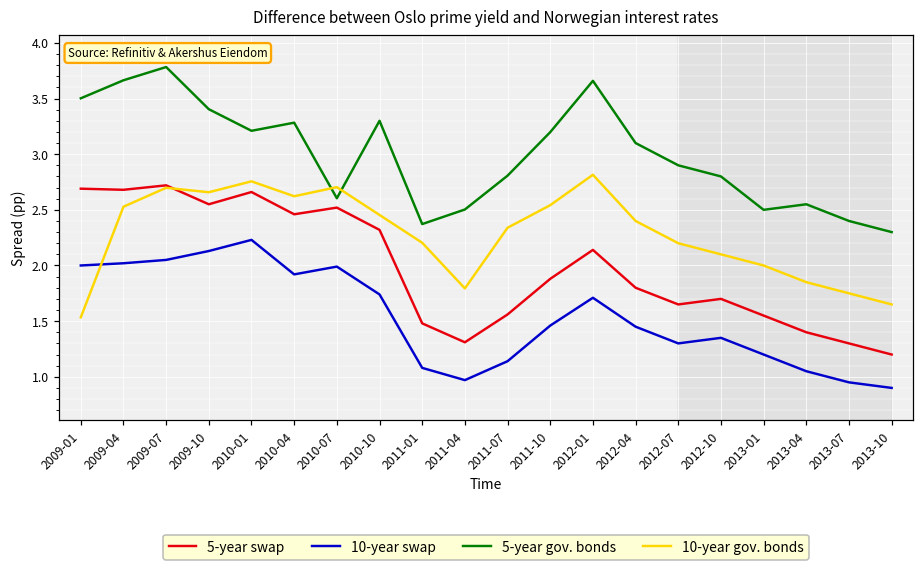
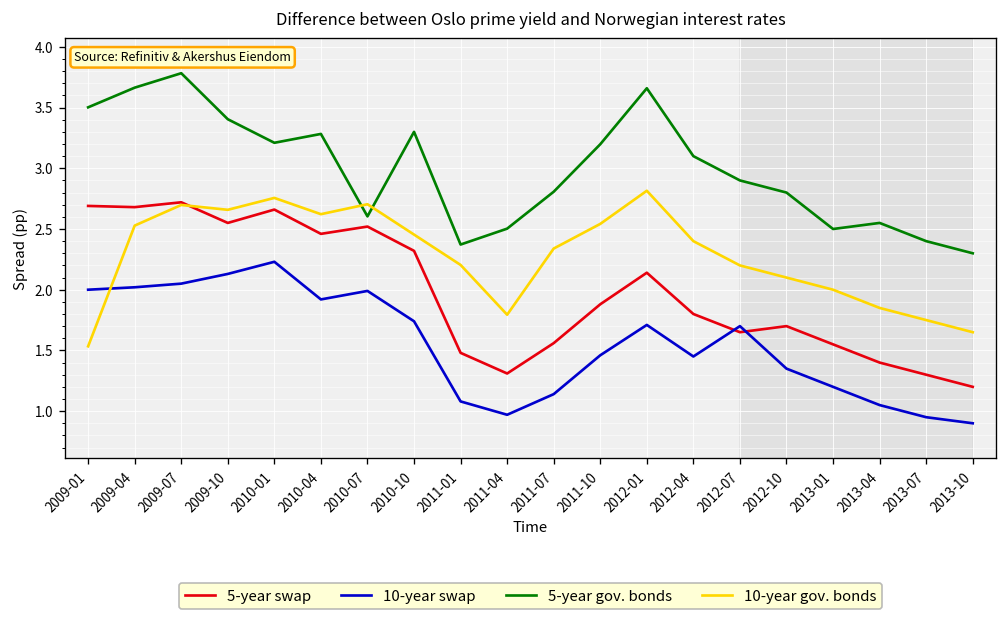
  {
    "5-year swap": {
      "2009-01": 2.7,
      "2009-04": 2.7,
      "2009-10": 2.55,
      "2010-01": 2.66,
      "2010-04": 2.46,
      "2010-07": 2.5,
      "2010-10": 2.3,
      "2011-01": 1.5,
      "2011-04": 1.3,
      "2011-07": 1.56,
      "2011-10": 1.9,
      "2012-01": 2.14,
      "2012-04": 1.8,
      "2012-07": 1.65,
      "2012-10": 1.7,
      "2013-01": 1.55,
      "2013-04": 1.4,
      "2013-07": 1.3,
      "2013-10": 1.2
    },
    "10-year swap": {
      "2009-01": 2.0,
      "2009-04": 2.0,
      "2009-07": 2.05,
      "2009-10": 2.13,
      "2010-01": 2.23,
      "2010-04": 1.9,
      "2010-07": 2.0,
      "2010-10": 1.74,
      "2011-01": 1.1,
      "2011-04": 0.97,
      "2011-07": 1.14,
      "2011-10": 1.46,
      "2012-01": 1.7,
      "2012-04": 1.45,
-     "2012-07": 1.3,
+     "2012-07": 1.7,
      "2012-10": 1.35,
      "2013-01": 1.2,
      "2013-04": 1.05,
      "2013-07": 0.95,
      "2013-10": 0.9
    },
    "5-year gov. bonds": {
      "2009-01": 3.5,
      "2009-04": 3.66,
      "2009-07": 3.8,
      "2009-10": 3.4,
      "2010-01": 3.2,
      "2010-04": 3.3,
      "2010-07": 2.6,
      "2010-10": 3.3,
      "2011-01": 2.37,
      "2011-04": 2.5,
      "2011-07": 2.8,
      "2011-10": 3.2,
      "2012-01": 3.66,
      "2012-04": 3.1,
      "2012-07": 2.9,
      "2012-10": 2.8,
      "2013-01": 2.5,
      "2013-04": 2.55,
      "2013-07": 2.4,
      "2013-10": 2.3
    },
    "10-year gov. bonds": {
      "2009-01": 1.53,
      "2009-04": 2.53,
      "2009-10": 2.66,
      "2010-01": 2.76,
      "2010-04": 2.6,
      "2010-07": 2.7,
      "2010-10": 2.45,
      "2011-01": 2.2,
      "2011-04": 1.8,
      "2011-07": 2.34,
      "2011-10": 2.54,
      "2012-01": 2.8,
      "2012-04": 2.4,
      "2012-07": 2.2,
      "2012-10": 2.1,
      "2013-01": 2.0,
      "2013-04": 1.85,
      "2013-07": 1.75,
      "2013-10": 1.65
    }
  }
